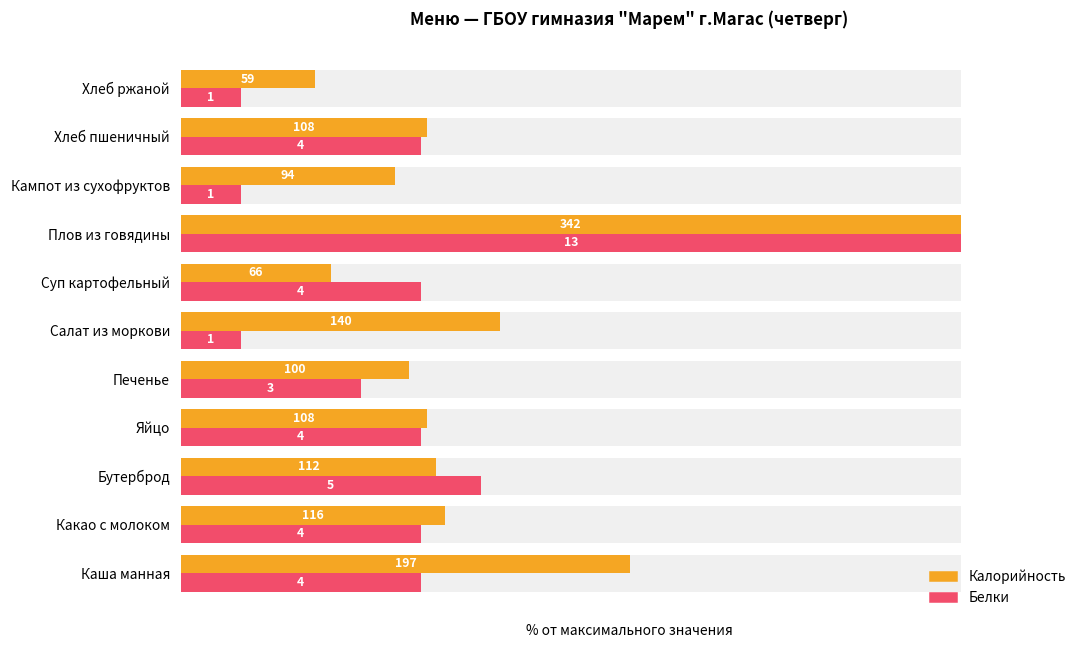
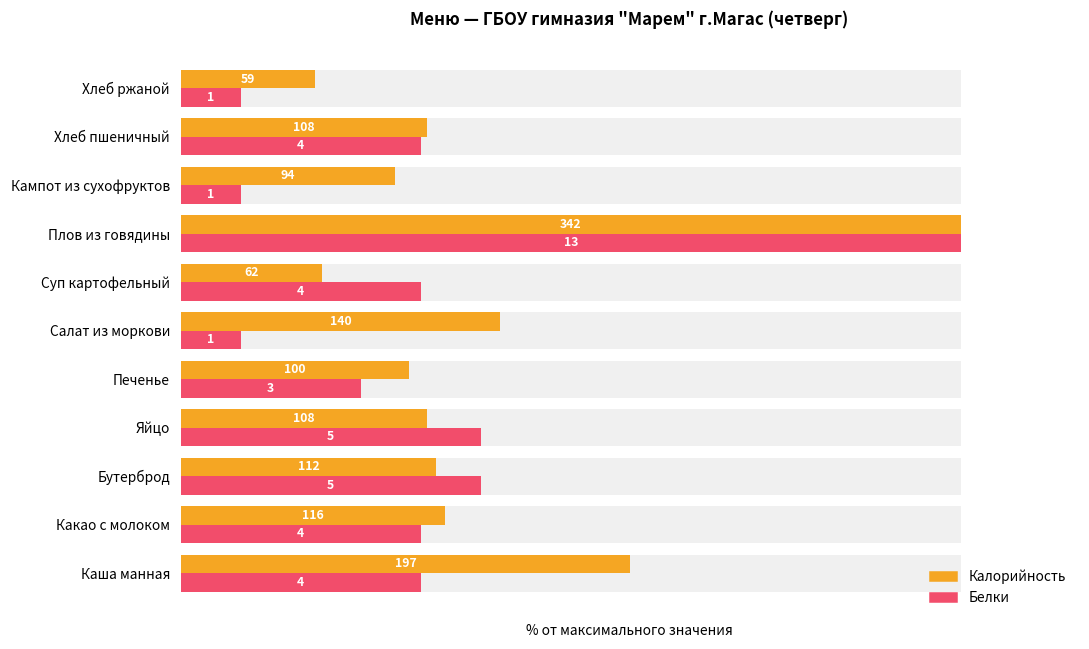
  {
    "Калорийность": {
-     "Суп картофельный": 66
+     "Суп картофельный": 62
    },
    "Белки": {
-     "Яйцо": 4
+     "Яйцо": 5
    }
  }
